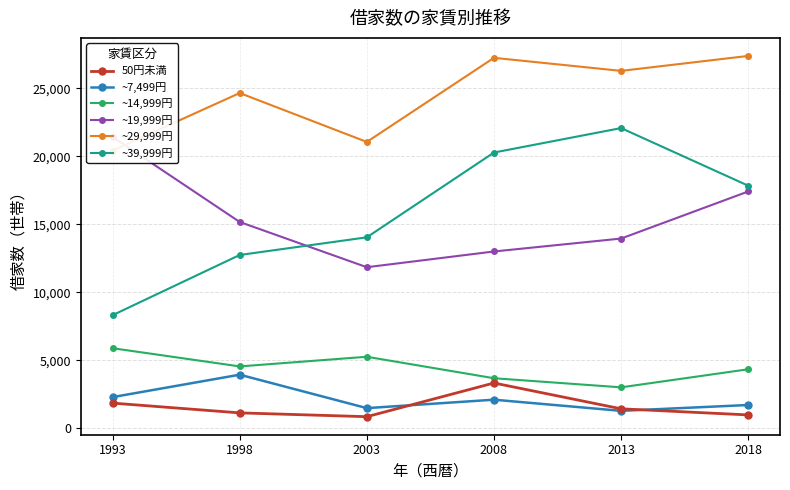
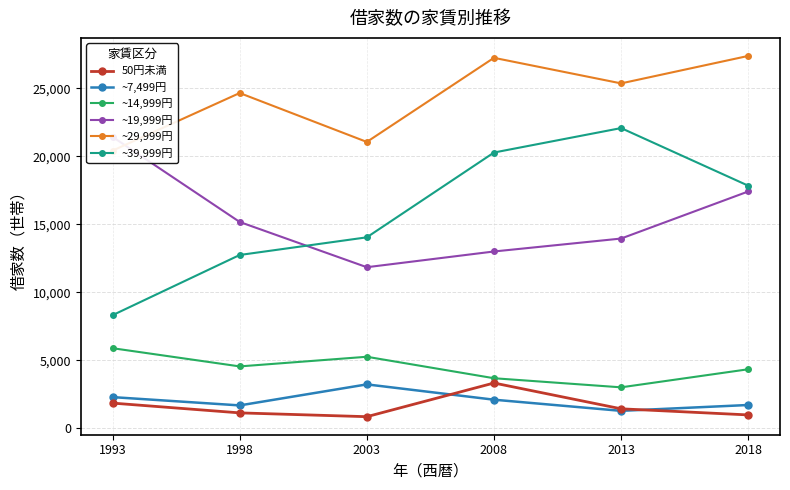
  {
    "50円未満": {
      "1993": "1,800",
      "1998": "1,100",
      "2003": "800",
      "2008": "3,300",
      "2018": "1,000"
    },
    "~7,499円": {
      "1993": "2,300",
-     "1998": "3,900",
-     "2003": "1,500",
+     "1998": "1,700",
+     "2003": "3,200",
      "2008": "2,100",
      "2018": "1,700"
    },
    "~19,999円": {
      "1998": "15,200",
      "2003": "11,800",
      "2008": "13,000",
      "2013": "14,000",
      "2018": "17,400"
    },
    "~29,999円": {
      "1998": "24,700",
      "2003": "21,100",
      "2008": "27,300",
-     "2013": "26,300",
+     "2013": "25,400",
      "2018": "27,400"
    }
  }
